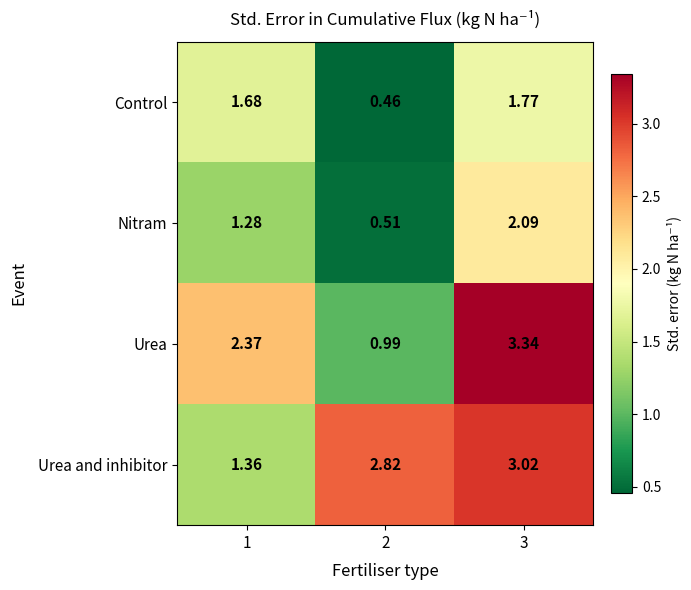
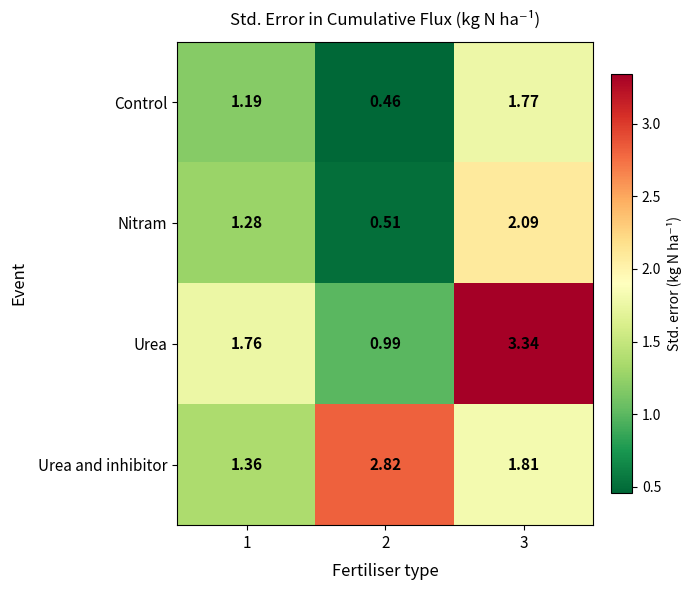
  {
    "Control": {
-     "1": 1.68,
+     "1": 1.19,
      "2": 0.46,
      "3": 1.77
    },
    "Nitram": {
      "1": 1.28,
      "2": 0.51,
      "3": 2.09
    },
    "Urea": {
-     "1": 2.37,
+     "1": 1.76,
      "2": 0.99,
      "3": 3.34
    },
    "Urea and inhibitor": {
      "1": 1.36,
      "2": 2.82,
-     "3": 3.02
+     "3": 1.81
    }
  }
